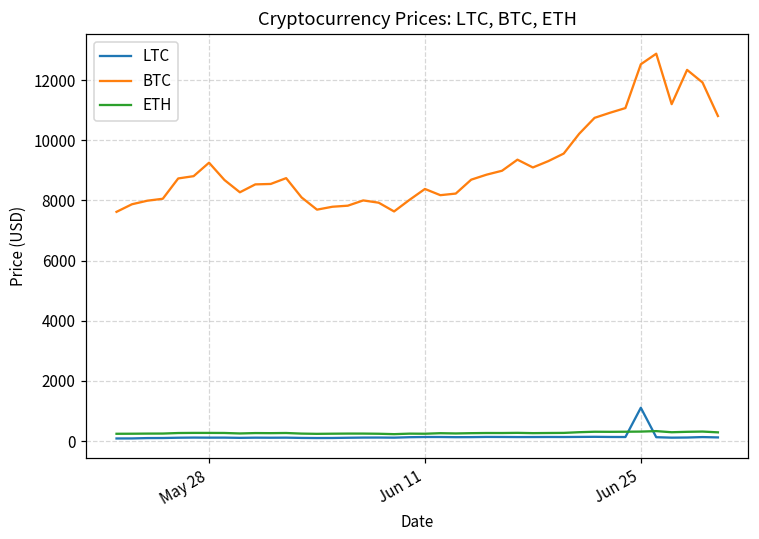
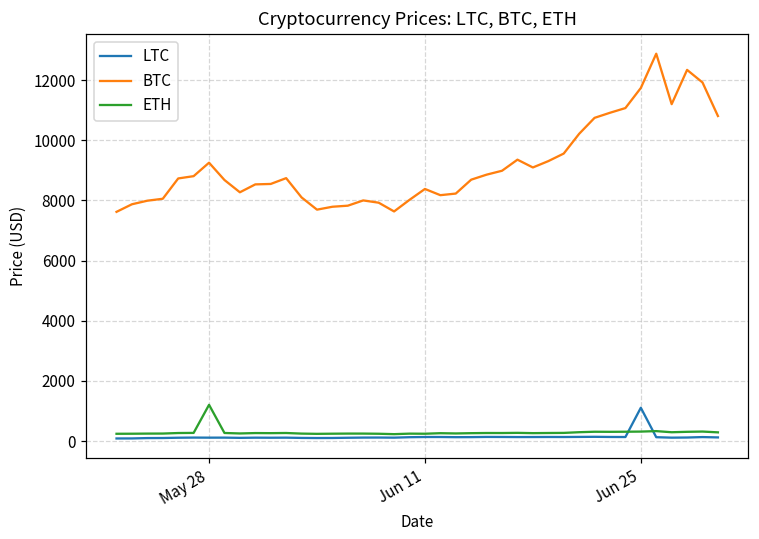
  {
    "LTC": {
      "May 28": 100,
      "Jun 11": 100,
      "Jun 25": 1100
    },
    "BTC": {
      "May 28": 9300,
      "Jun 11": 8400,
-     "Jun 25": 12500
+     "Jun 25": 11700
    },
    "ETH": {
-     "May 28": 300,
+     "May 28": 1200,
      "Jun 11": 200,
      "Jun 25": 300
    }
  }
